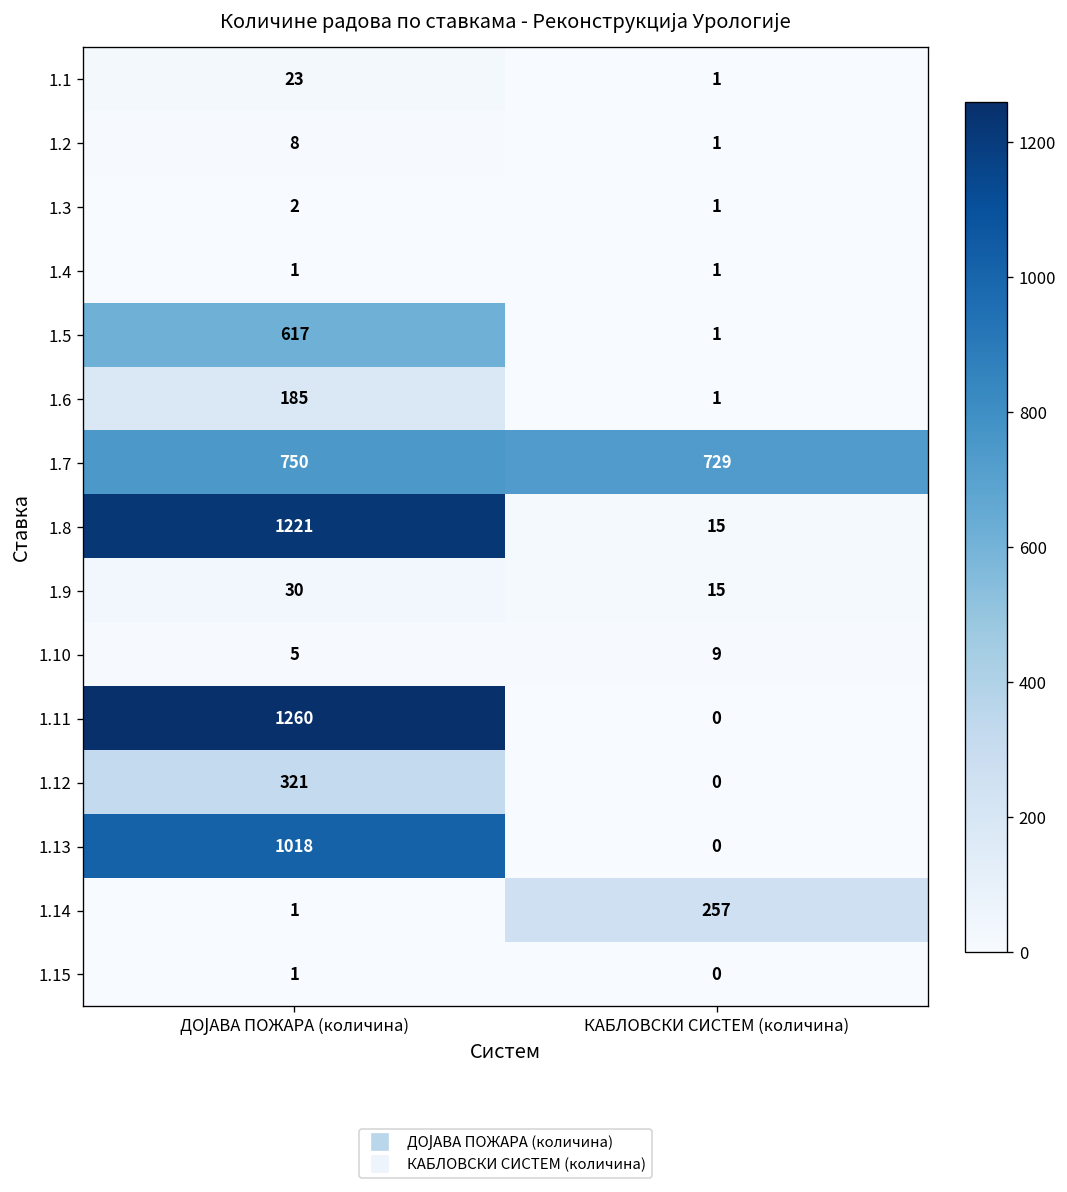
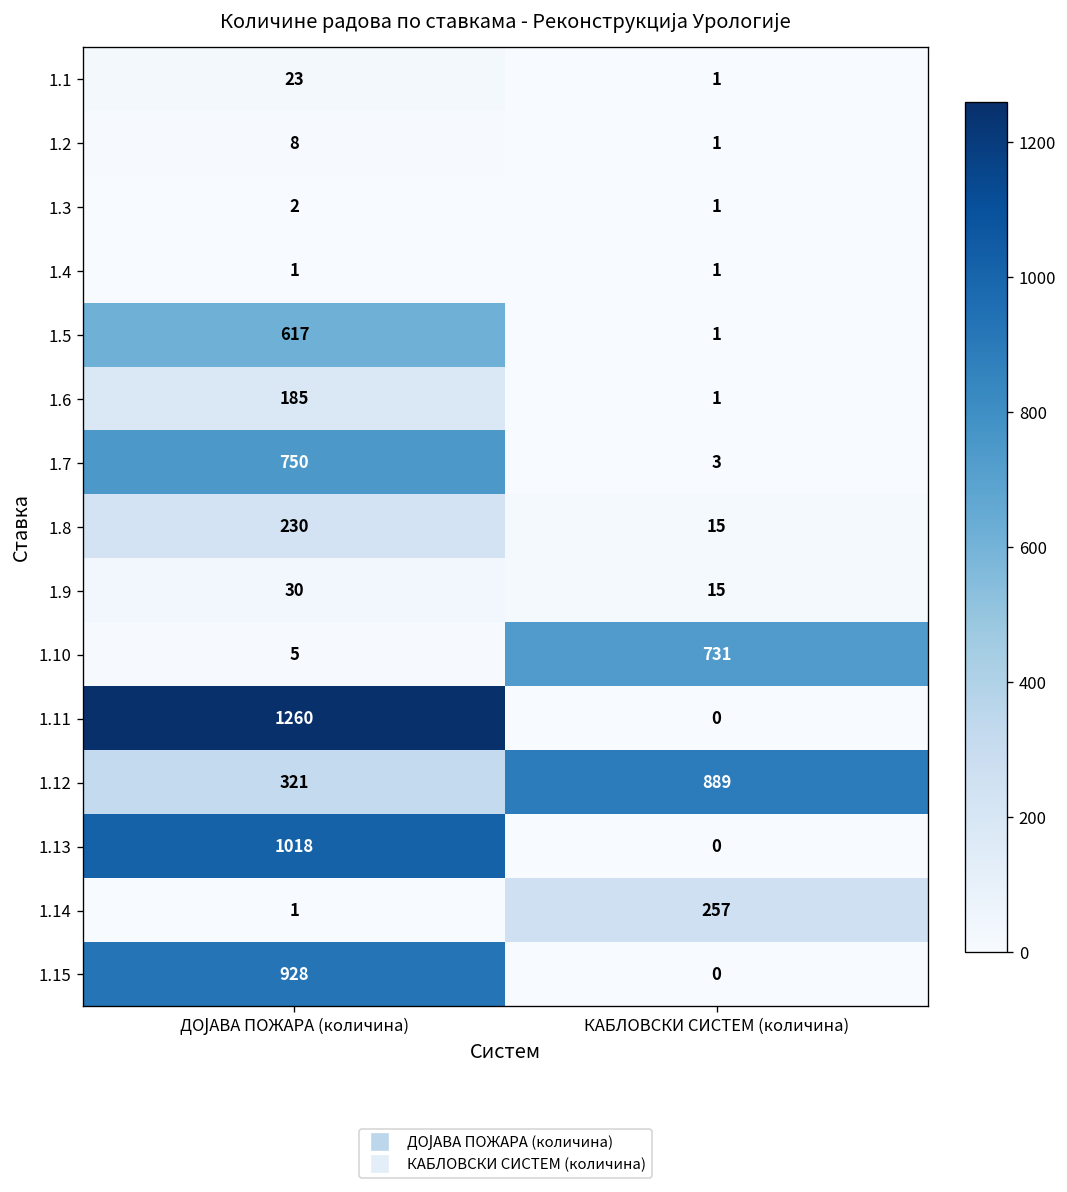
  {
    "1.1": {
      "ДОЈАВА ПОЖАРА (количина)": 23,
      "КАБЛОВСКИ СИСТЕМ (количина)": 1
    },
    "1.2": {
      "ДОЈАВА ПОЖАРА (количина)": 8,
      "КАБЛОВСКИ СИСТЕМ (количина)": 1
    },
    "1.3": {
      "ДОЈАВА ПОЖАРА (количина)": 2,
      "КАБЛОВСКИ СИСТЕМ (количина)": 1
    },
    "1.4": {
      "ДОЈАВА ПОЖАРА (количина)": 1,
      "КАБЛОВСКИ СИСТЕМ (количина)": 1
    },
    "1.5": {
      "ДОЈАВА ПОЖАРА (количина)": 617,
      "КАБЛОВСКИ СИСТЕМ (количина)": 1
    },
    "1.6": {
      "ДОЈАВА ПОЖАРА (количина)": 185,
      "КАБЛОВСКИ СИСТЕМ (количина)": 1
    },
    "1.7": {
      "ДОЈАВА ПОЖАРА (количина)": 750,
-     "КАБЛОВСКИ СИСТЕМ (количина)": 729
+     "КАБЛОВСКИ СИСТЕМ (количина)": 3
    },
    "1.8": {
-     "ДОЈАВА ПОЖАРА (количина)": 1221,
+     "ДОЈАВА ПОЖАРА (количина)": 230,
      "КАБЛОВСКИ СИСТЕМ (количина)": 15
    },
    "1.9": {
      "ДОЈАВА ПОЖАРА (количина)": 30,
      "КАБЛОВСКИ СИСТЕМ (количина)": 15
    },
    "1.10": {
      "ДОЈАВА ПОЖАРА (количина)": 5,
-     "КАБЛОВСКИ СИСТЕМ (количина)": 9
+     "КАБЛОВСКИ СИСТЕМ (количина)": 731
    },
    "1.11": {
      "ДОЈАВА ПОЖАРА (количина)": 1260,
      "КАБЛОВСКИ СИСТЕМ (количина)": 0
    },
    "1.12": {
      "ДОЈАВА ПОЖАРА (количина)": 321,
-     "КАБЛОВСКИ СИСТЕМ (количина)": 0
+     "КАБЛОВСКИ СИСТЕМ (количина)": 889
    },
    "1.13": {
      "ДОЈАВА ПОЖАРА (количина)": 1018,
      "КАБЛОВСКИ СИСТЕМ (количина)": 0
    },
    "1.14": {
      "ДОЈАВА ПОЖАРА (количина)": 1,
      "КАБЛОВСКИ СИСТЕМ (количина)": 257
    },
    "1.15": {
-     "ДОЈАВА ПОЖАРА (количина)": 1,
+     "ДОЈАВА ПОЖАРА (количина)": 928,
      "КАБЛОВСКИ СИСТЕМ (количина)": 0
    }
  }
